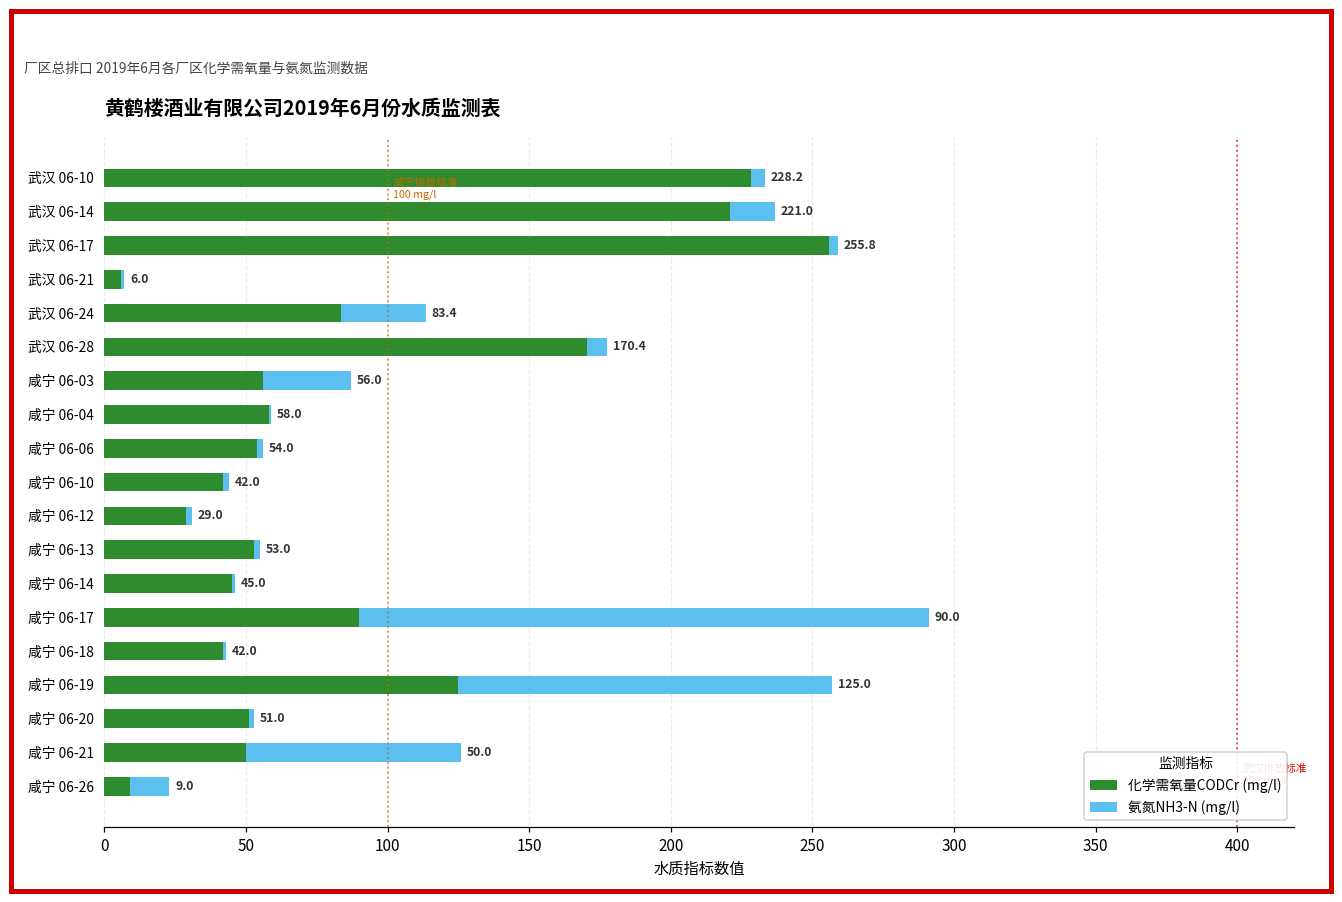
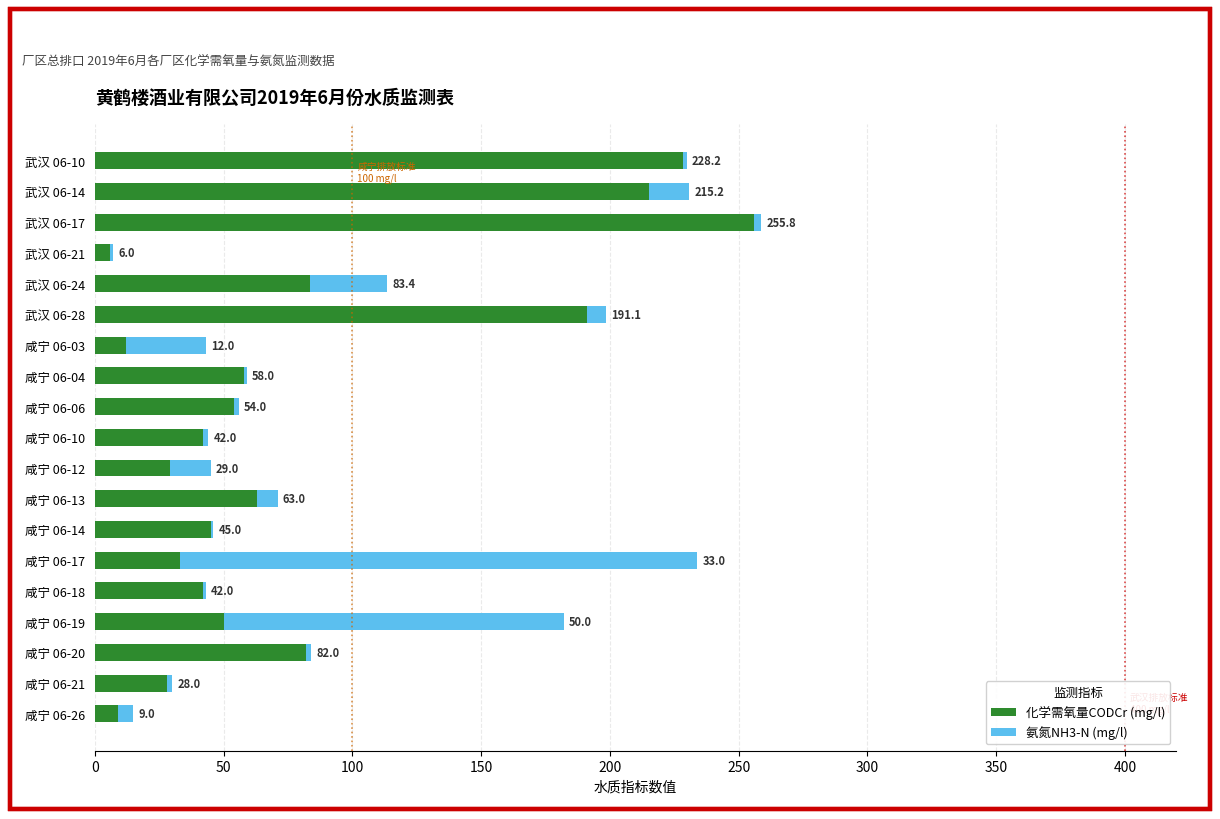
  {
    "化学需氧量CODCr (mg/l)": {
      "武汉 06-10": 228.2,
-     "武汉 06-14": 221.0,
+     "武汉 06-14": 215.2,
      "武汉 06-17": 255.8,
      "武汉 06-21": 6.0,
-     "武汉 06-28": 170.4,
-     "咸宁 06-03": 56.0,
+     "武汉 06-28": 191.1,
+     "咸宁 06-03": 12.0,
      "咸宁 06-04": 58.0,
      "咸宁 06-06": 54.0,
      "咸宁 06-10": 42.0,
      "咸宁 06-12": 29.0,
-     "咸宁 06-13": 53.0,
+     "咸宁 06-13": 63.0,
      "咸宁 06-14": 45.0,
-     "咸宁 06-17": 90.0,
+     "咸宁 06-17": 33.0,
      "咸宁 06-18": 42.0,
-     "咸宁 06-19": 125.0,
-     "咸宁 06-20": 51.0,
-     "咸宁 06-21": 50.0
+     "咸宁 06-19": 50.0,
+     "咸宁 06-20": 82.0,
+     "咸宁 06-21": 28.0
    },
    "氨氮NH3-N (mg/l)": {
-     "武汉 06-10": 5,
-     "咸宁 06-12": 2,
-     "咸宁 06-13": 2,
-     "咸宁 06-21": 76,
-     "咸宁 06-26": 14
+     "武汉 06-10": 2,
+     "咸宁 06-12": 16,
+     "咸宁 06-13": 8,
+     "咸宁 06-21": 2,
+     "咸宁 06-26": 6
    }
  }
